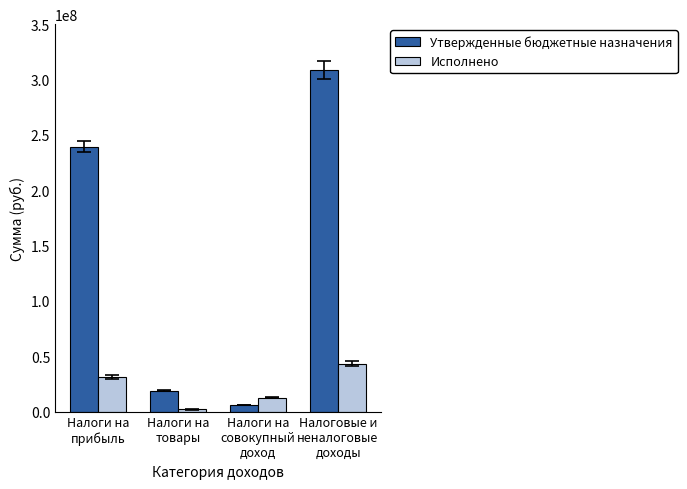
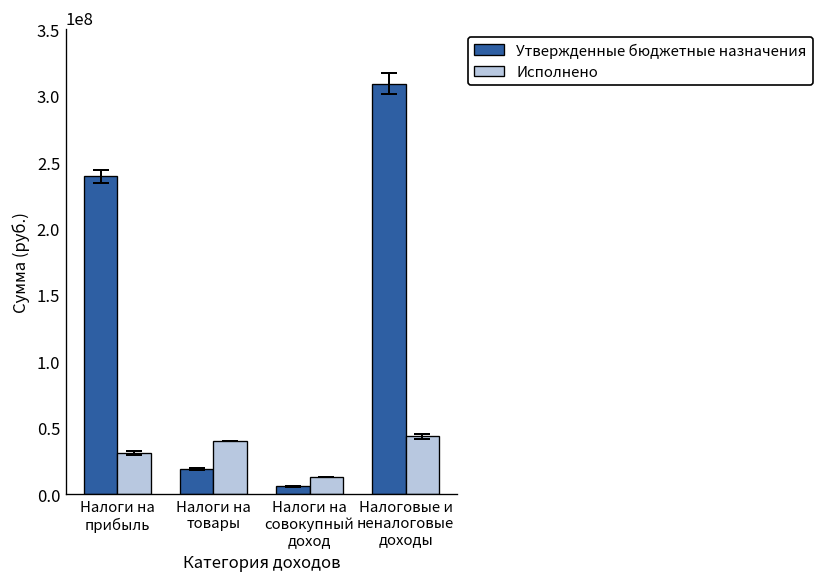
  {
    "Исполнено": {
      "Налоги на прибыль": 31000000,
-     "Налоги на товары": 2000000,
+     "Налоги на товары": 40000000,
      "Налоги на совокупный доход": 13000000,
      "Налоговые и неналоговые доходы": 43000000
    }
  }
